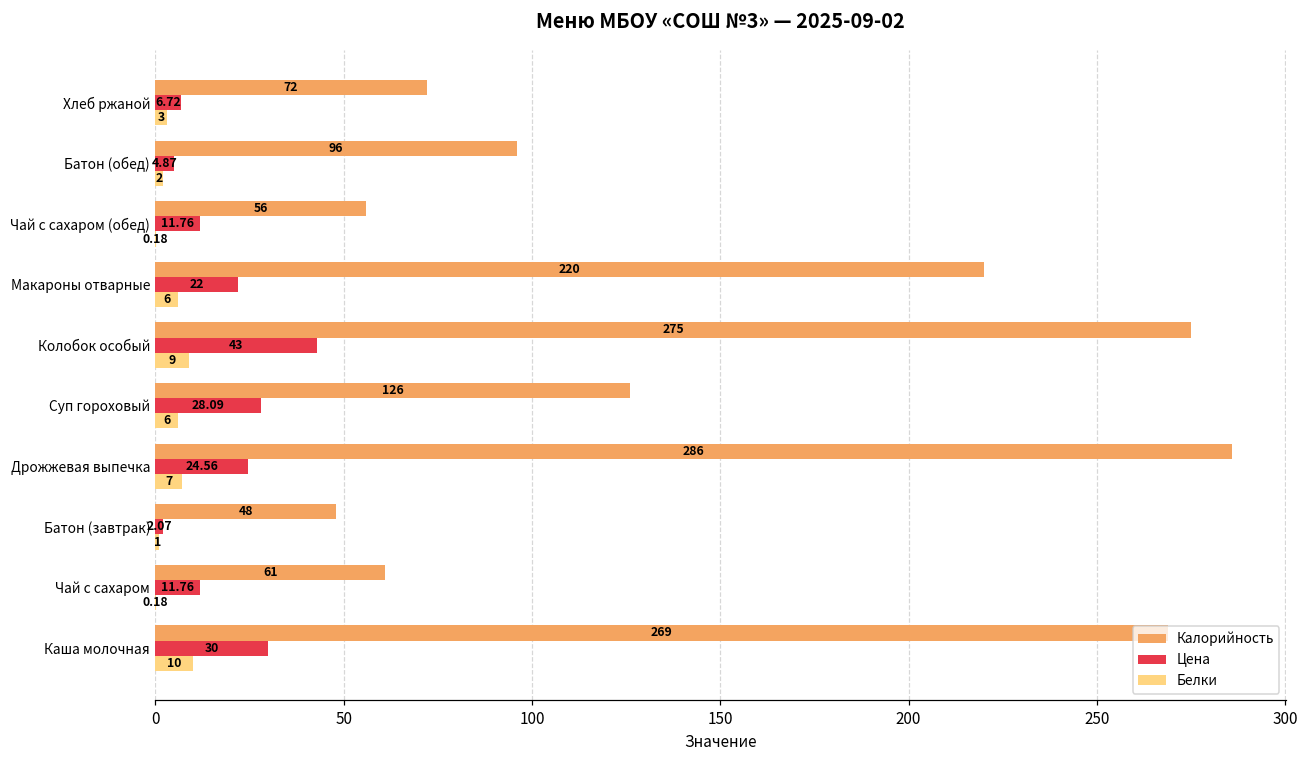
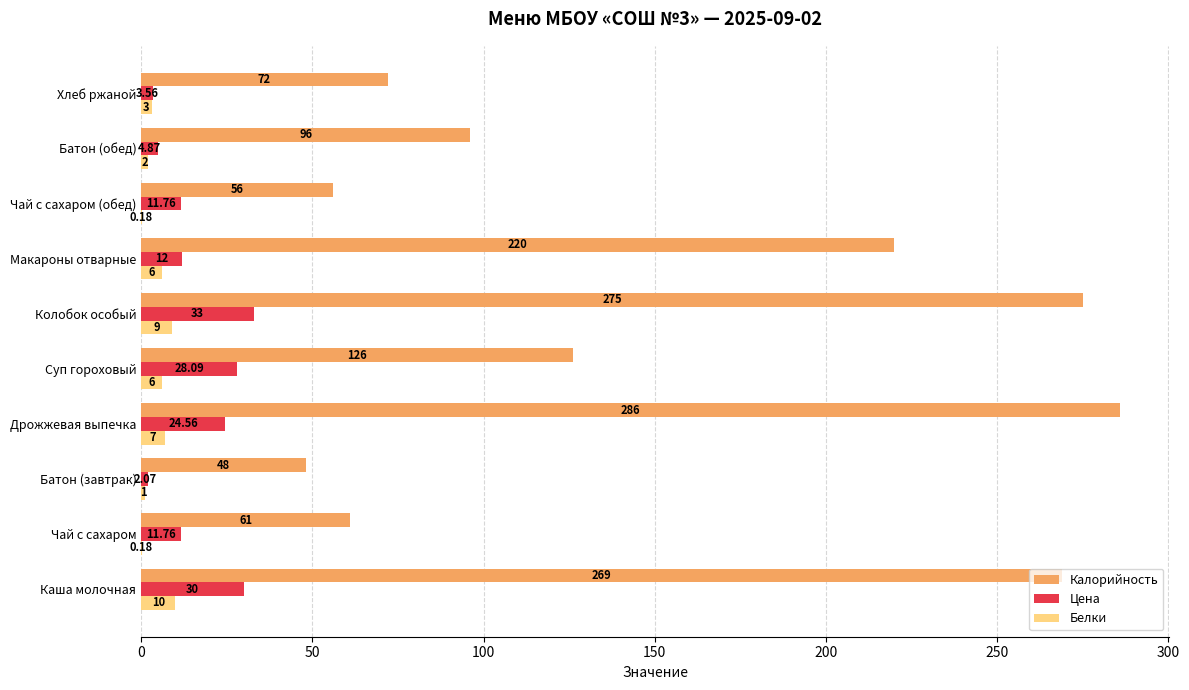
  {
    "Цена": {
-     "Хлеб ржаной": 6.72,
+     "Хлеб ржаной": 3.56,
      "Батон (обед)": 4.87,
      "Чай с сахаром (обед)": 11.76,
-     "Макароны отварные": 22,
-     "Колобок особый": 43,
+     "Макароны отварные": 12,
+     "Колобок особый": 33,
      "Суп гороховый": 28.09,
      "Дрожжевая выпечка": 24.56,
      "Батон (завтрак)": 2.07,
      "Чай с сахаром": 11.76,
      "Каша молочная": 30
    }
  }
